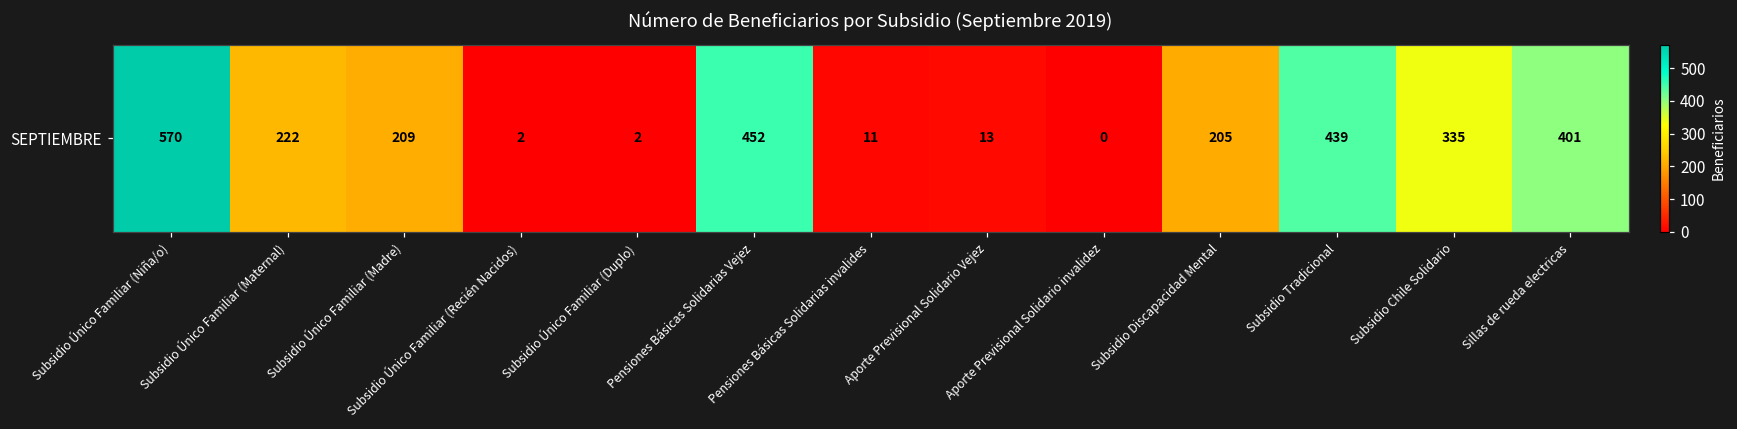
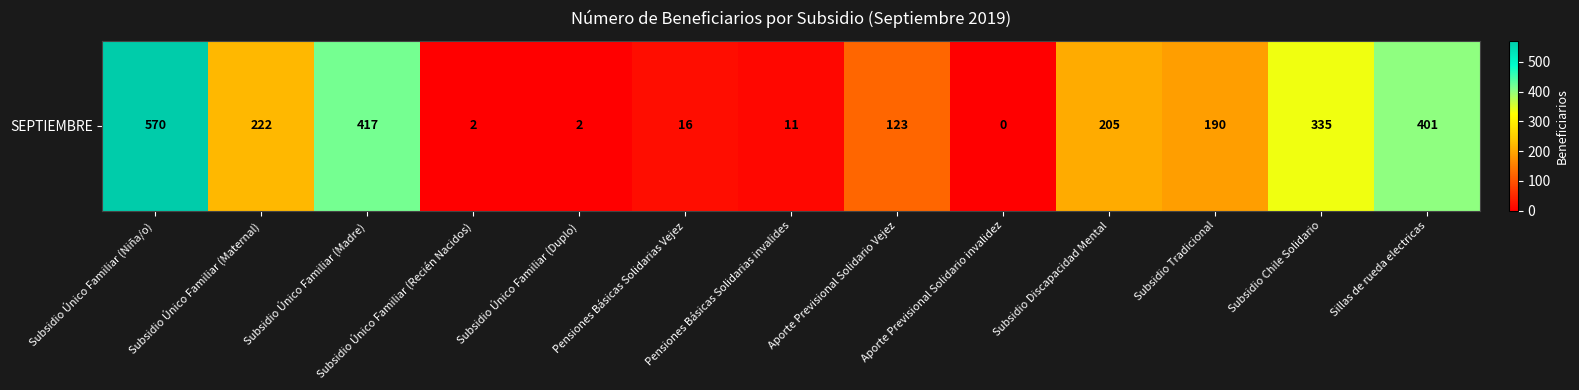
  {
    "SEPTIEMBRE": {
      "Subsidio Único Familiar (Niña/o)": 570,
      "Subsidio Único Familiar (Maternal)": 222,
-     "Subsidio Único Familiar (Madre)": 209,
+     "Subsidio Único Familiar (Madre)": 417,
      "Subsidio Único Familiar (Recién Nacidos)": 2,
      "Subsidio Único Familiar (Duplo)": 2,
-     "Pensiones Básicas Solidarias Vejez": 452,
+     "Pensiones Básicas Solidarias Vejez": 16,
      "Pensiones Básicas Solidarias invalides": 11,
-     "Aporte Previsional Solidario Vejez": 13,
+     "Aporte Previsional Solidario Vejez": 123,
      "Aporte Previsional Solidario invalidez": 0,
      "Subsidio Discapacidad Mental": 205,
-     "Subsidio Tradicional": 439,
+     "Subsidio Tradicional": 190,
      "Subsidio Chile Solidario": 335,
      "Sillas de rueda electricas": 401
    }
  }
